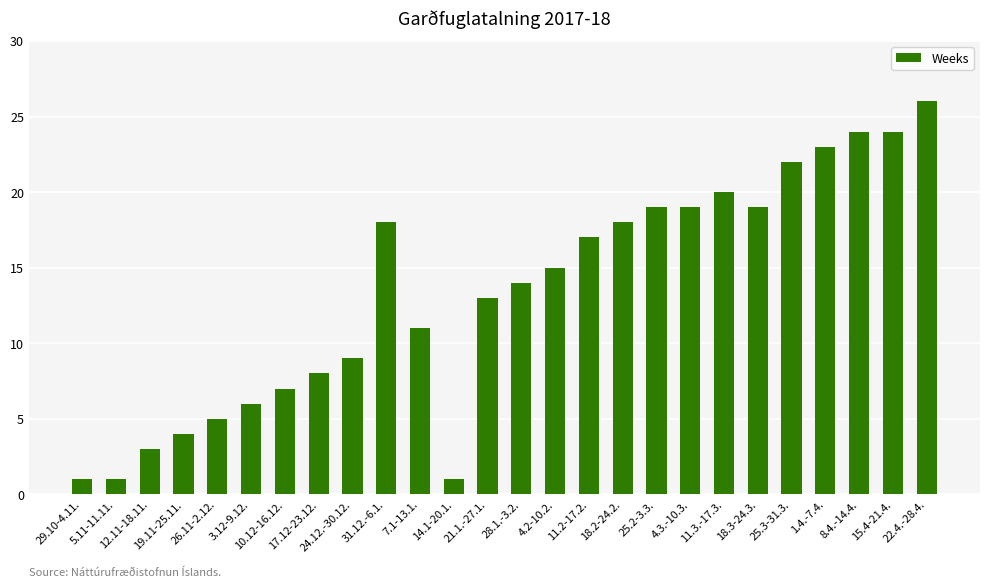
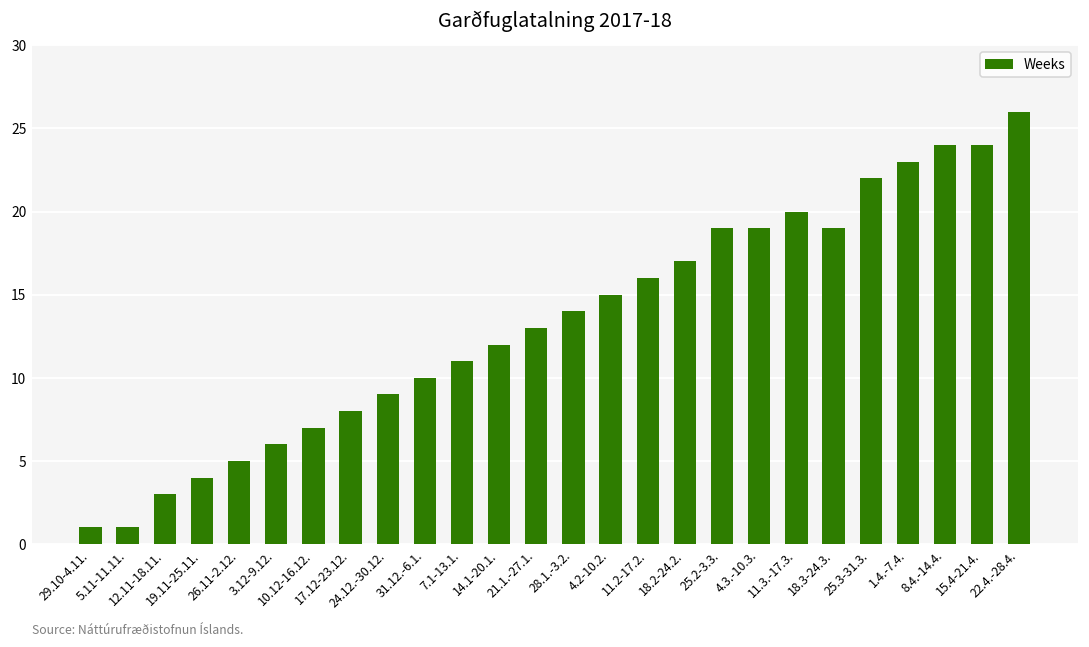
  {
    "29.10-4.11.": 1,
    "5.11-11.11.": 1,
    "12.11-18.11.": 3,
    "19.11-25.11.": 4,
    "26.11-2.12.": 5,
    "3.12-9.12.": 6,
    "10.12-16.12.": 7,
    "17.12-23.12.": 8,
    "24.12.-30.12.": 9,
-   "31.12.-6.1.": 18,
+   "31.12.-6.1.": 10,
    "7.1-13.1.": 11,
-   "14.1-20.1.": 1,
+   "14.1-20.1.": 12,
    "21.1.-27.1.": 13,
    "28.1.-3.2.": 14,
    "4.2-10.2.": 15,
-   "11.2-17.2.": 17,
-   "18.2-24.2.": 18,
+   "11.2-17.2.": 16,
+   "18.2-24.2.": 17,
    "25.2-3.3.": 19,
    "4.3.-10.3.": 19,
    "11.3.-17.3.": 20,
    "18.3-24.3.": 19,
    "25.3-31.3.": 22,
    "1.4.-7.4.": 23,
    "8.4.-14.4.": 24,
    "15.4-21.4.": 24,
    "22.4.-28.4.": 26
  }
